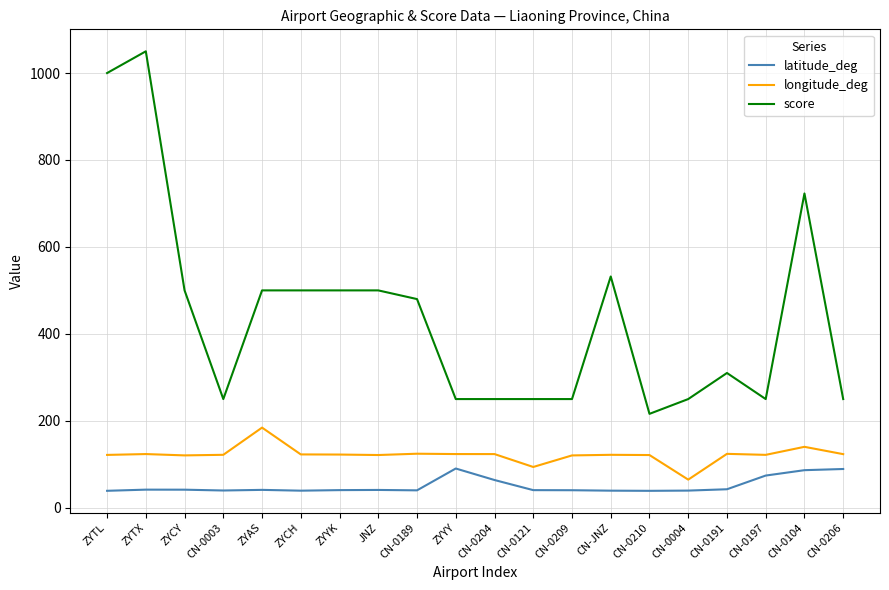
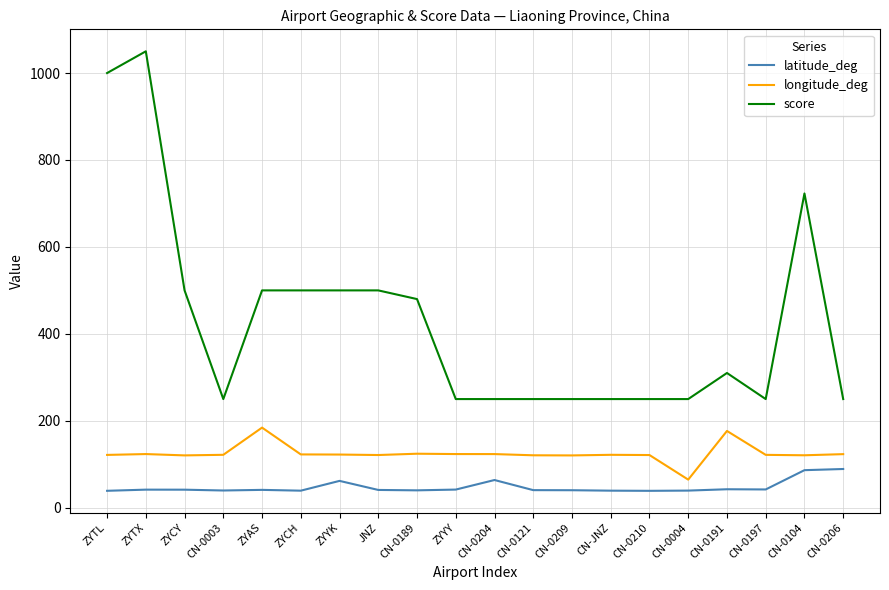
  {
    "latitude_deg": {
      "ZYTL": 40,
      "ZYTX": 40,
      "ZYCY": 40,
      "CN-0003": 40,
      "ZYAS": 40,
      "ZYCH": 40,
-     "ZYYK": 40,
+     "ZYYK": 60,
      "JNZ": 40,
      "CN-0189": 40,
-     "ZYYY": 90,
+     "ZYYY": 40,
      "CN-0204": 60,
      "CN-0121": 40,
      "CN-0209": 40,
      "CN-JNZ": 40,
      "CN-0210": 40,
      "CN-0004": 40,
      "CN-0191": 40,
-     "CN-0197": 70,
+     "CN-0197": 40,
      "CN-0104": 90,
      "CN-0206": 90
    },
    "longitude_deg": {
      "ZYTL": 120,
      "ZYTX": 120,
      "ZYCY": 120,
      "CN-0003": 120,
      "ZYAS": 180,
      "ZYCH": 120,
      "ZYYK": 120,
      "JNZ": 120,
      "CN-0189": 120,
      "ZYYY": 120,
      "CN-0204": 120,
-     "CN-0121": 90,
+     "CN-0121": 120,
      "CN-0209": 120,
      "CN-JNZ": 120,
      "CN-0210": 120,
      "CN-0004": 60,
-     "CN-0191": 120,
+     "CN-0191": 180,
      "CN-0197": 120,
-     "CN-0104": 140,
+     "CN-0104": 120,
      "CN-0206": 120
    },
    "score": {
      "ZYTL": 1000,
      "ZYTX": 1050,
      "ZYCY": 500,
      "CN-0003": 250,
      "ZYAS": 500,
      "ZYCH": 500,
      "ZYYK": 500,
      "JNZ": 500,
      "CN-0189": 480,
      "ZYYY": 250,
      "CN-0204": 250,
      "CN-0121": 250,
      "CN-0209": 250,
-     "CN-JNZ": 530,
-     "CN-0210": 220,
+     "CN-JNZ": 250,
+     "CN-0210": 250,
      "CN-0004": 250,
      "CN-0191": 310,
      "CN-0197": 250,
      "CN-0104": 720,
      "CN-0206": 250
    }
  }
